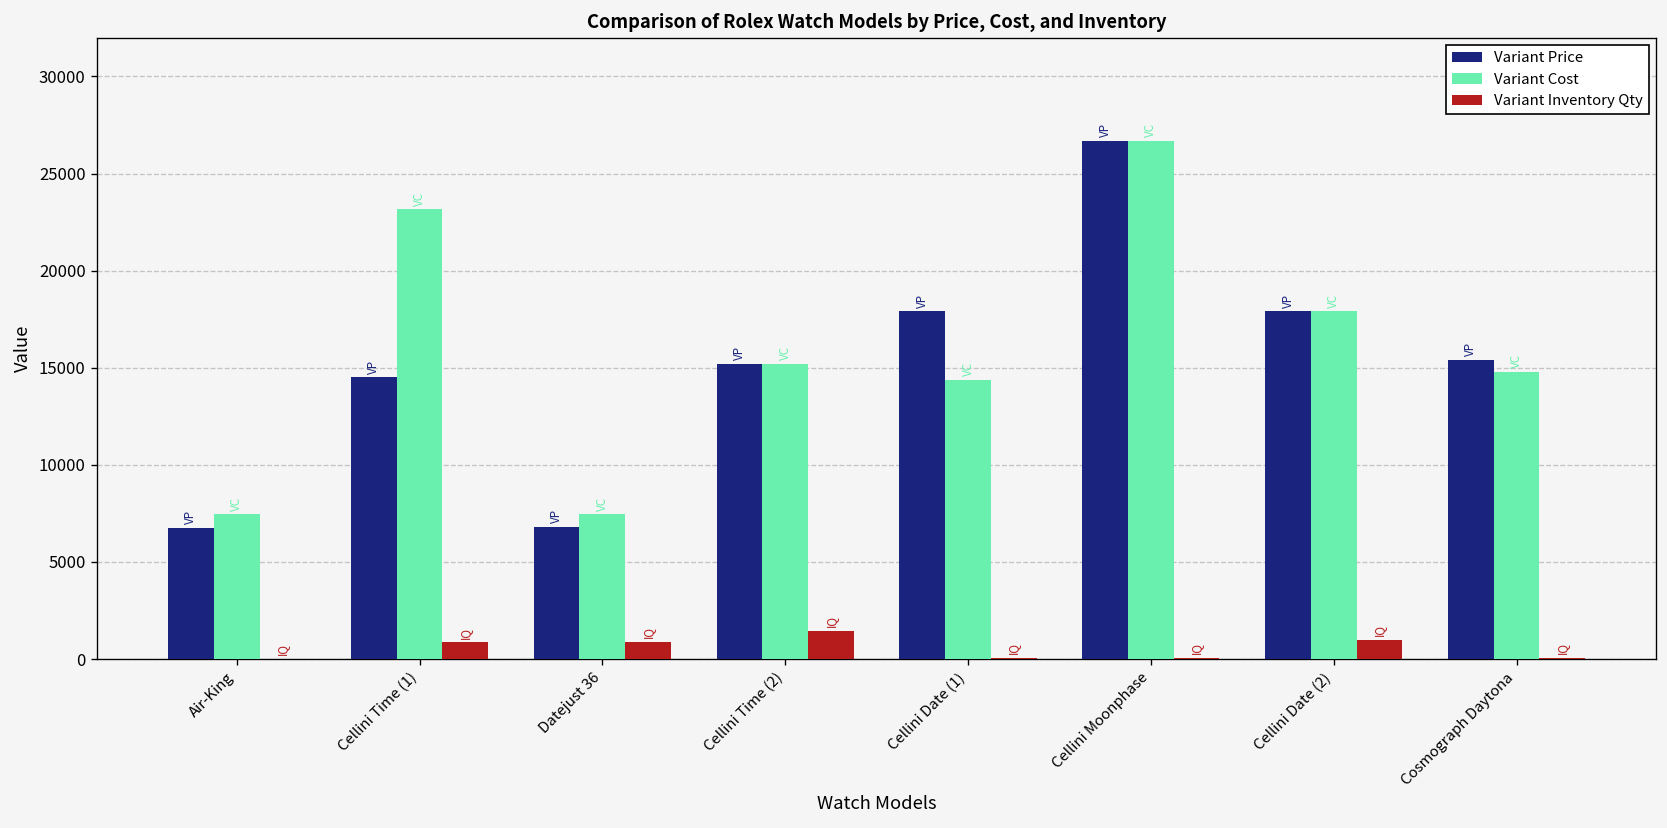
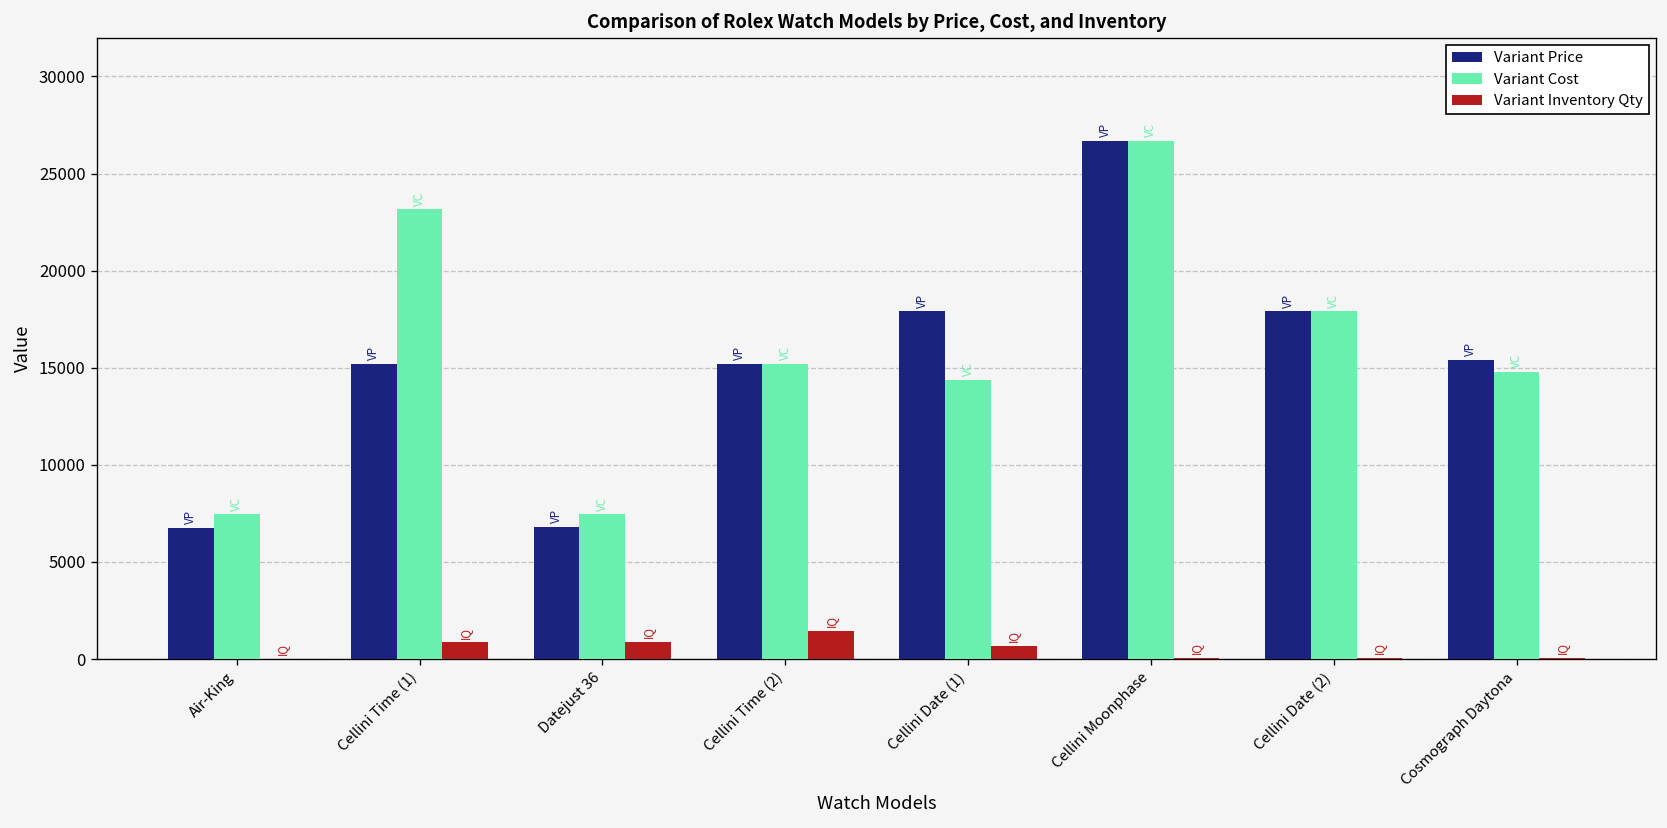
  {
    "Variant Price": {
      "Air-King": 6800,
-     "Cellini Time (1)": 14500,
+     "Cellini Time (1)": 15200,
      "Datejust 36": 6800,
      "Cellini Time (2)": 15200,
      "Cellini Date (1)": 17900,
      "Cellini Moonphase": 26700,
      "Cellini Date (2)": 17900,
      "Cosmograph Daytona": 15400
    },
    "Variant Cost": {
      "Air-King": 7500,
      "Cellini Time (1)": 23200,
      "Datejust 36": 7500,
      "Cellini Time (2)": 15200,
      "Cellini Date (1)": 14400,
      "Cellini Moonphase": 26700,
      "Cellini Date (2)": 17900,
      "Cosmograph Daytona": 14800
    },
    "Variant Inventory Qty": {
      "Cellini Time (1)": 900,
      "Datejust 36": 900,
      "Cellini Time (2)": 1500,
-     "Cellini Date (1)": 100,
-     "Cellini Date (2)": 1000
+     "Cellini Date (1)": 700,
+     "Cellini Date (2)": 100
    }
  }
